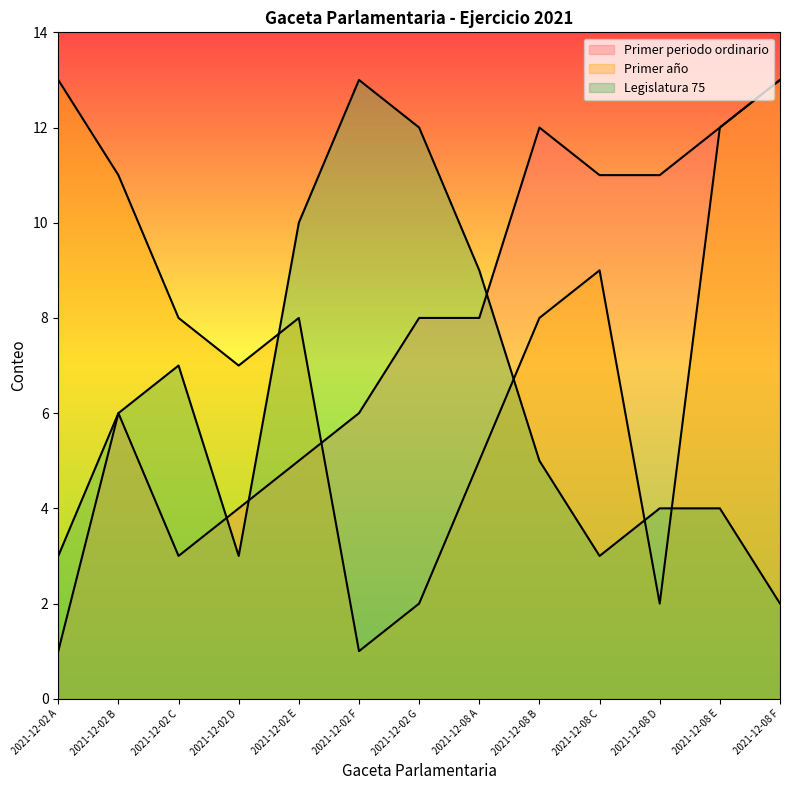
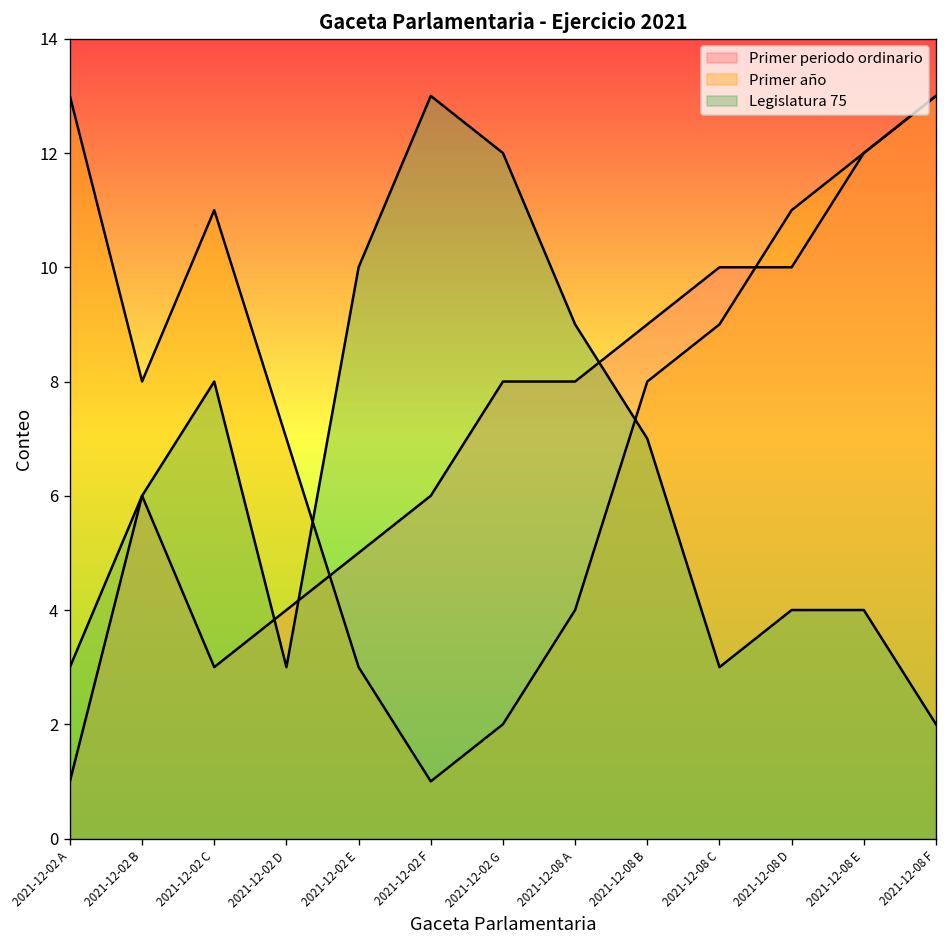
  {
    "Primer periodo ordinario": {
      "2021-12-02 A": 1,
      "2021-12-02 C": 3,
      "2021-12-02 D": 4,
      "2021-12-02 E": 5,
      "2021-12-02 F": 6,
      "2021-12-02 G": 8,
      "2021-12-08 A": 8,
-     "2021-12-08 B": 12,
-     "2021-12-08 C": 11,
-     "2021-12-08 D": 11
+     "2021-12-08 B": 9,
+     "2021-12-08 C": 10,
+     "2021-12-08 D": 10
    },
    "Primer año": {
      "2021-12-02 A": 13,
-     "2021-12-02 B": 11,
-     "2021-12-02 C": 8,
+     "2021-12-02 B": 8,
+     "2021-12-02 C": 11,
      "2021-12-02 D": 7,
-     "2021-12-02 E": 8,
+     "2021-12-02 E": 3,
      "2021-12-02 F": 1,
      "2021-12-02 G": 2,
-     "2021-12-08 A": 5,
+     "2021-12-08 A": 4,
      "2021-12-08 B": 8,
      "2021-12-08 C": 9,
-     "2021-12-08 D": 2
+     "2021-12-08 D": 11
    },
    "Legislatura 75": {
      "2021-12-02 A": 3,
-     "2021-12-02 C": 7,
+     "2021-12-02 C": 8,
      "2021-12-02 D": 3,
      "2021-12-02 E": 10,
      "2021-12-02 F": 13,
      "2021-12-02 G": 12,
      "2021-12-08 A": 9,
-     "2021-12-08 B": 5,
+     "2021-12-08 B": 7,
      "2021-12-08 C": 3,
      "2021-12-08 D": 4,
      "2021-12-08 E": 4,
      "2021-12-08 F": 2
    }
  }
